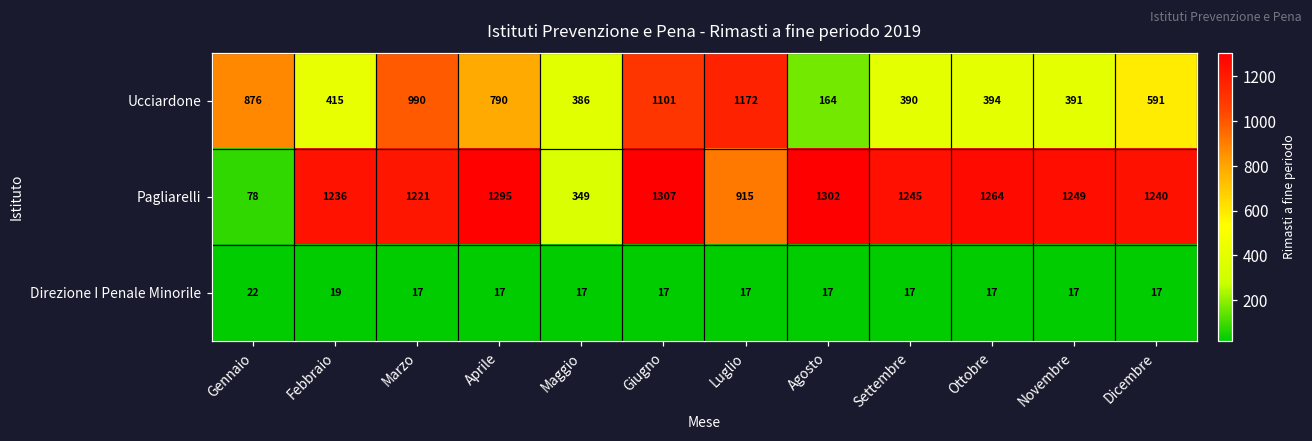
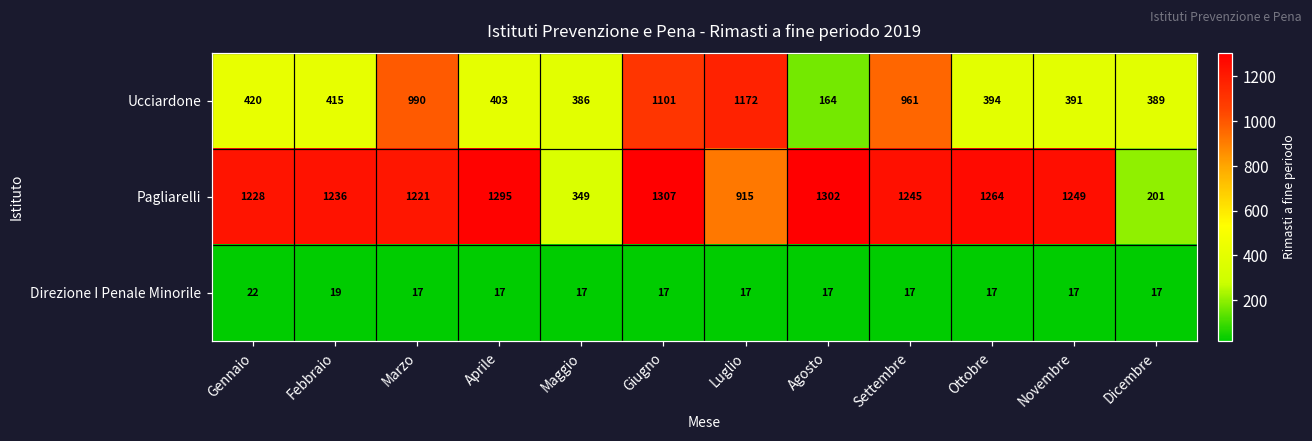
  {
    "Ucciardone": {
-     "Gennaio": 876,
+     "Gennaio": 420,
      "Febbraio": 415,
      "Marzo": 990,
-     "Aprile": 790,
+     "Aprile": 403,
      "Maggio": 386,
      "Giugno": 1101,
      "Luglio": 1172,
      "Agosto": 164,
-     "Settembre": 390,
+     "Settembre": 961,
      "Ottobre": 394,
      "Novembre": 391,
-     "Dicembre": 591
+     "Dicembre": 389
    },
    "Pagliarelli": {
-     "Gennaio": 78,
+     "Gennaio": 1228,
      "Febbraio": 1236,
      "Marzo": 1221,
      "Aprile": 1295,
      "Maggio": 349,
      "Giugno": 1307,
      "Luglio": 915,
      "Agosto": 1302,
      "Settembre": 1245,
      "Ottobre": 1264,
      "Novembre": 1249,
-     "Dicembre": 1240
+     "Dicembre": 201
    },
    "Direzione I Penale Minorile": {
      "Gennaio": 22,
      "Febbraio": 19,
      "Marzo": 17,
      "Aprile": 17,
      "Maggio": 17,
      "Giugno": 17,
      "Luglio": 17,
      "Agosto": 17,
      "Settembre": 17,
      "Ottobre": 17,
      "Novembre": 17,
      "Dicembre": 17
    }
  }
